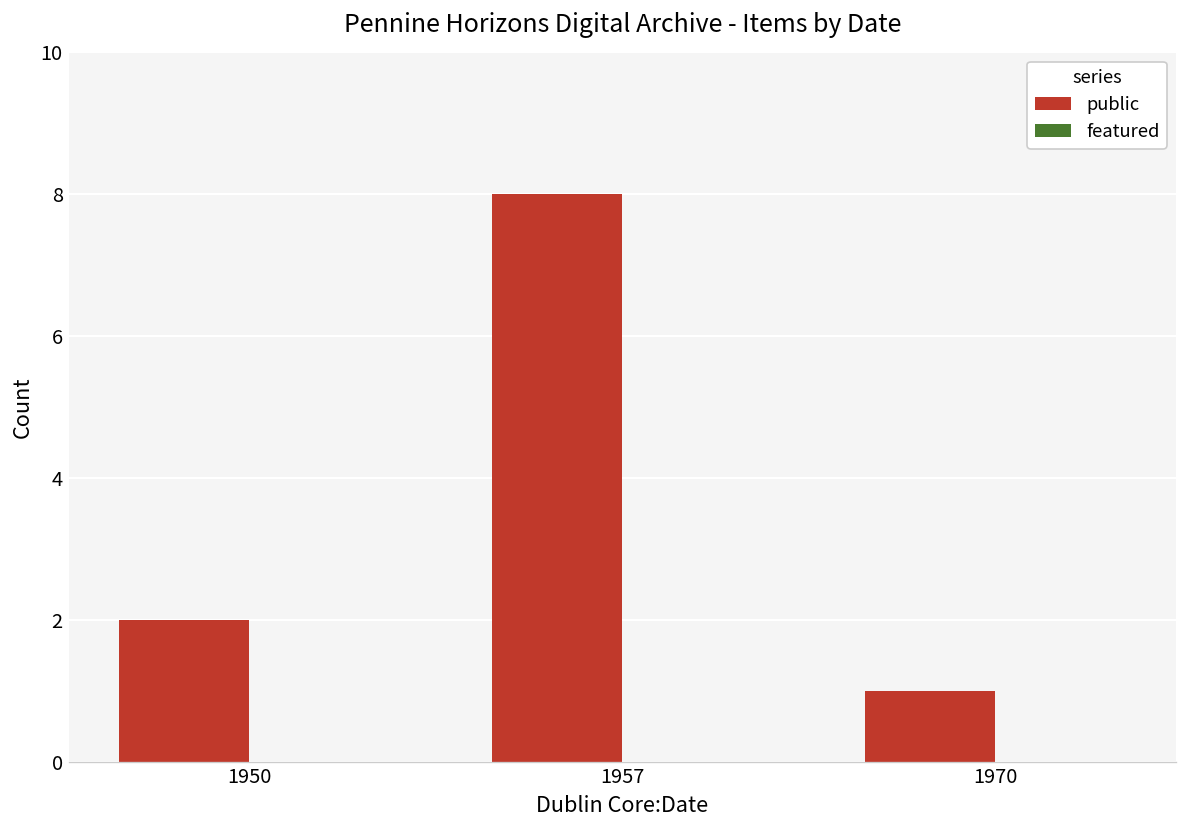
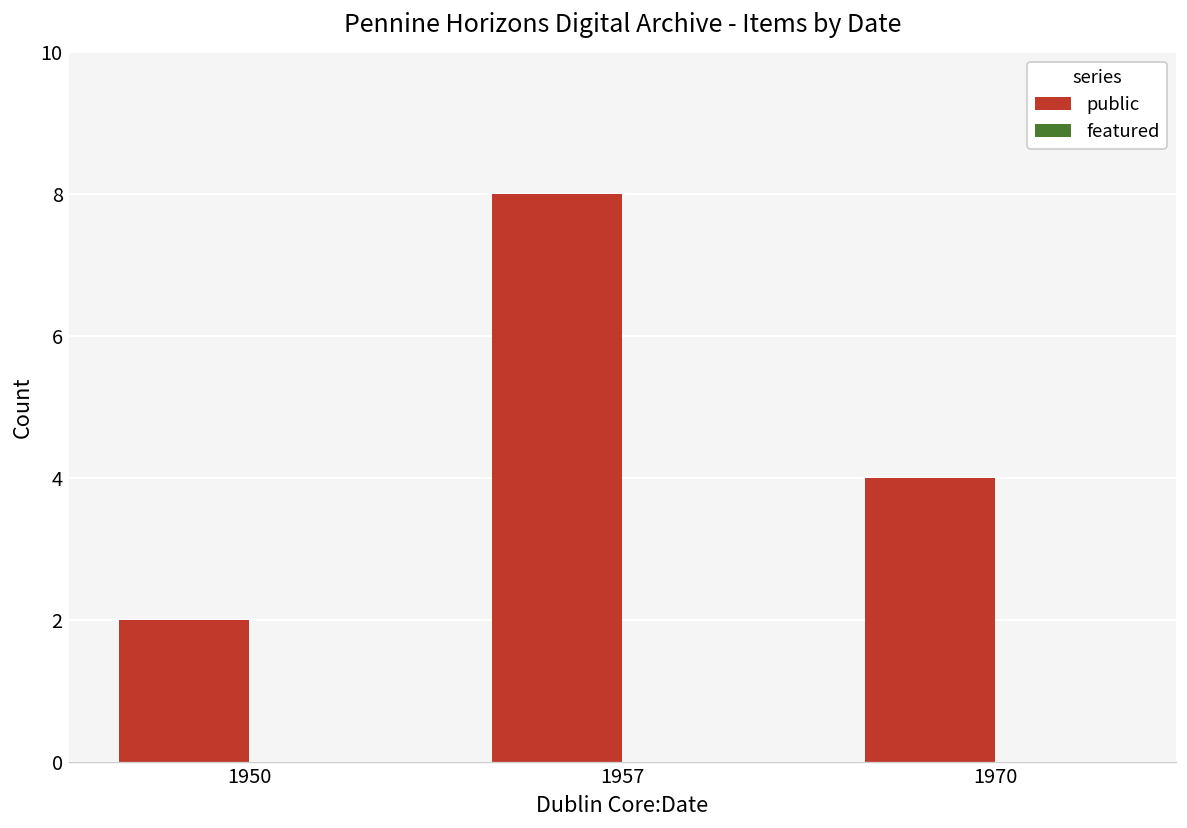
  {
    "public": {
      "1950": 2,
      "1957": 8,
-     "1970": 1
+     "1970": 4
    },
    "featured": {
      "1950": 0,
      "1957": 0,
      "1970": 0
    }
  }
